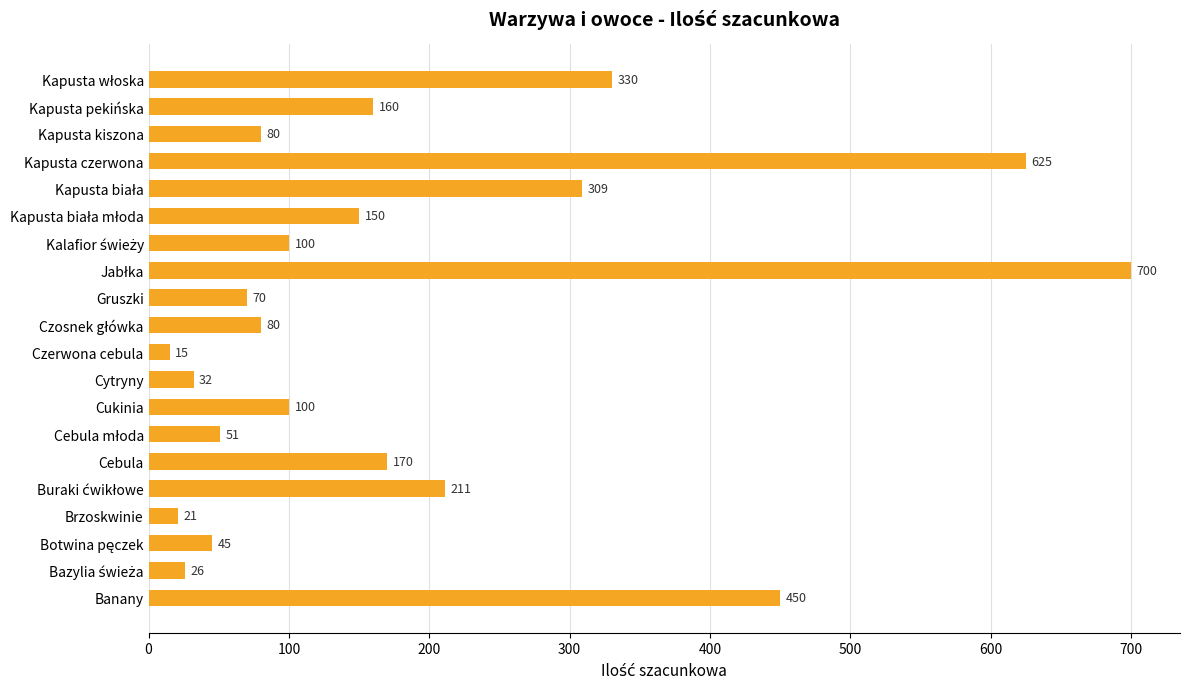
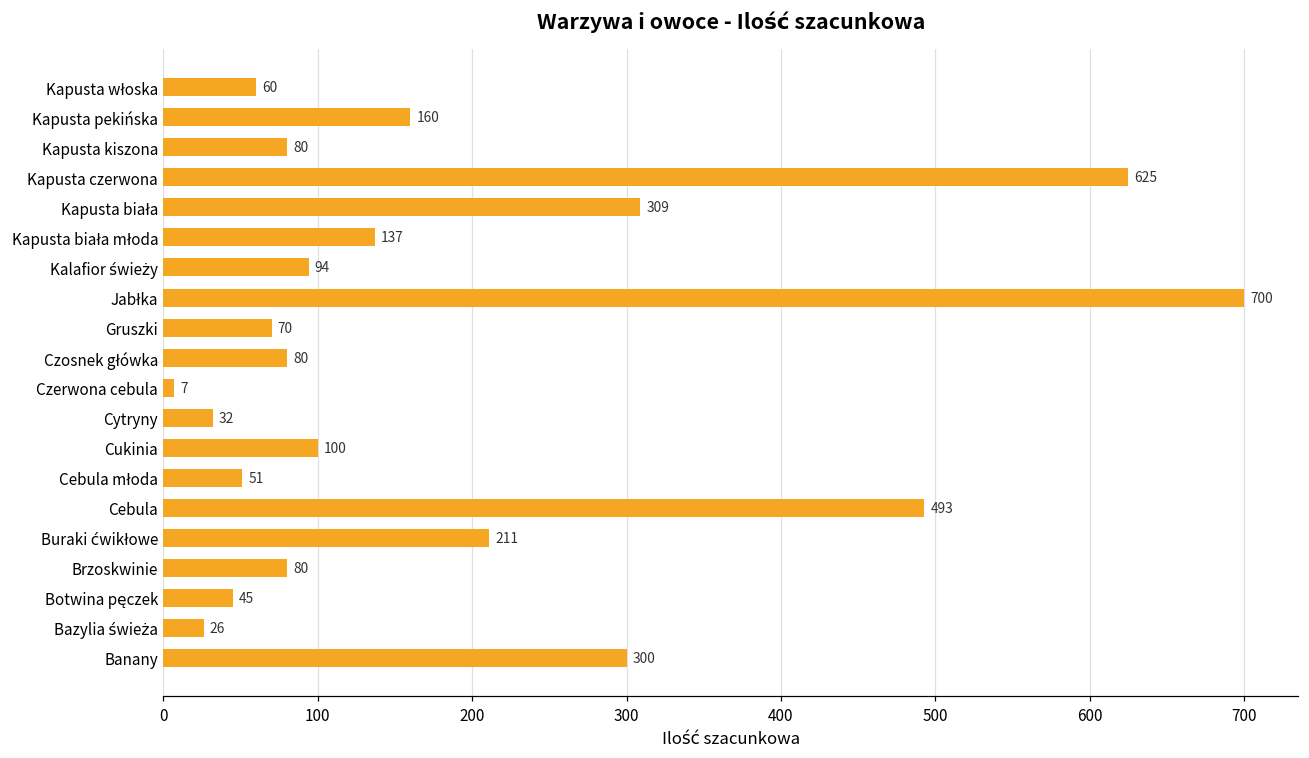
  {
-   "Kapusta włoska": 330,
+   "Kapusta włoska": 60,
    "Kapusta pekińska": 160,
    "Kapusta kiszona": 80,
    "Kapusta czerwona": 625,
    "Kapusta biała": 309,
-   "Kapusta biała młoda": 150,
-   "Kalafior świeży": 100,
+   "Kapusta biała młoda": 137,
+   "Kalafior świeży": 94,
    "Jabłka": 700,
    "Gruszki": 70,
    "Czosnek główka": 80,
-   "Czerwona cebula": 15,
+   "Czerwona cebula": 7,
    "Cytryny": 32,
    "Cukinia": 100,
    "Cebula młoda": 51,
-   "Cebula": 170,
+   "Cebula": 493,
    "Buraki ćwikłowe": 211,
-   "Brzoskwinie": 21,
+   "Brzoskwinie": 80,
    "Botwina pęczek": 45,
    "Bazylia świeża": 26,
-   "Banany": 450
+   "Banany": 300
  }
